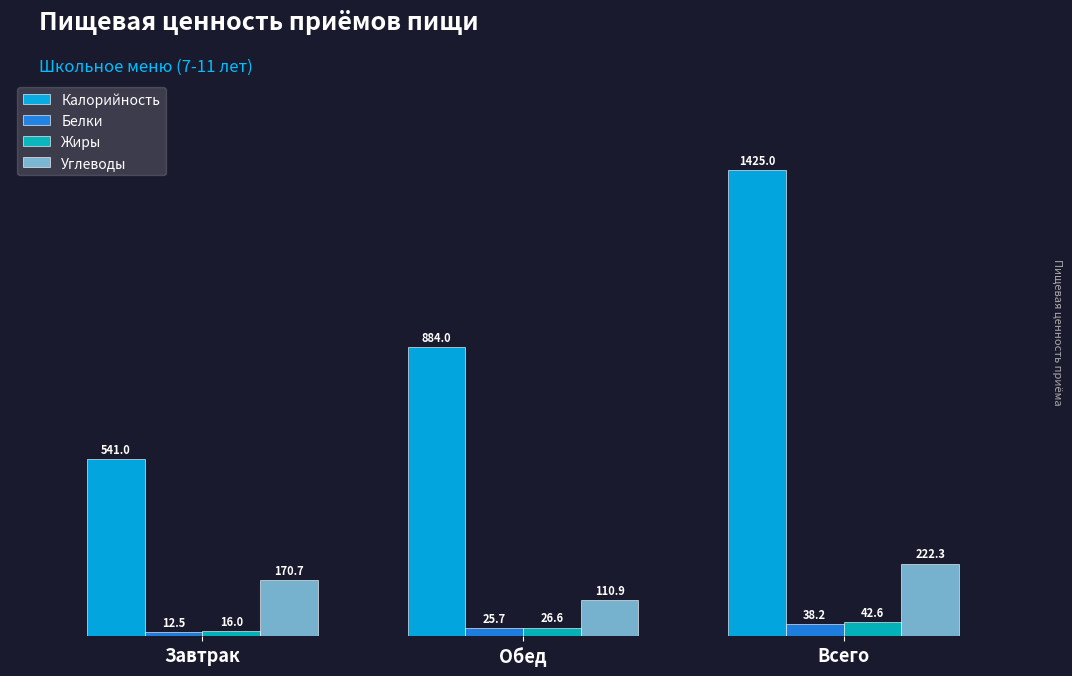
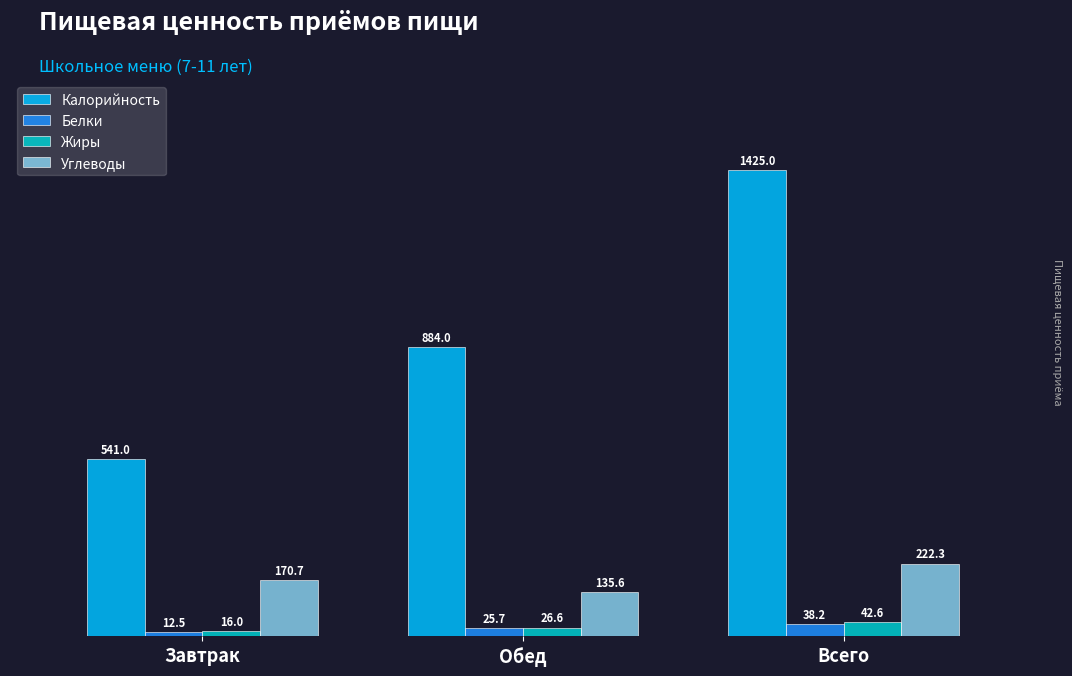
  {
    "Углеводы": {
      "Завтрак": 170.7,
-     "Обед": 110.9,
+     "Обед": 135.6,
      "Всего": 222.3
    }
  }
